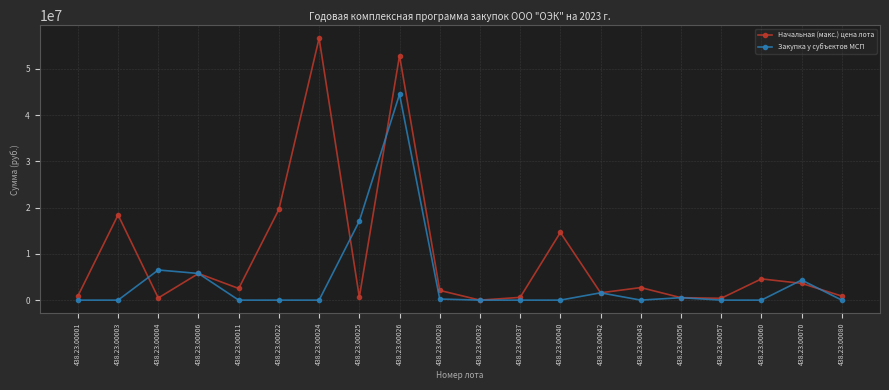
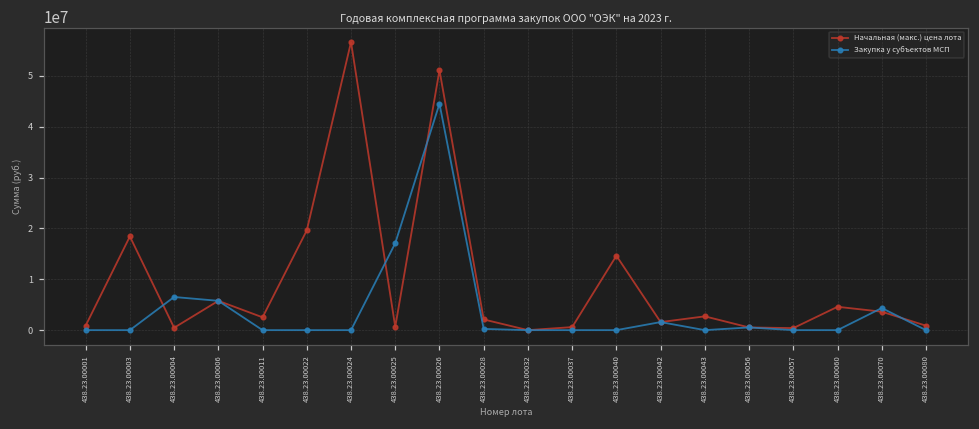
  {
    "Начальная (макс.) цена лота": {
      "438.23.00001": 1000000,
      "438.23.00003": 18000000,
      "438.23.00004": 0,
      "438.23.00011": 3000000,
      "438.23.00022": 20000000,
      "438.23.00024": 57000000,
      "438.23.00025": 1000000,
-     "438.23.00026": 53000000,
+     "438.23.00026": 51000000,
      "438.23.00028": 2000000,
      "438.23.00037": 1000000,
      "438.23.00040": 15000000,
      "438.23.00043": 3000000,
      "438.23.00060": 5000000,
      "438.23.00070": 4000000,
      "438.23.00080": 1000000
    },
    "Закупка у субъектов МСП": {
      "438.23.00001": 0,
      "438.23.00003": 0,
      "438.23.00004": 7000000,
      "438.23.00011": 0,
      "438.23.00022": 0,
      "438.23.00024": 0,
      "438.23.00025": 17000000,
      "438.23.00026": 45000000,
      "438.23.00028": 0,
      "438.23.00037": 0,
      "438.23.00040": 0,
      "438.23.00043": 0,
      "438.23.00060": 0,
      "438.23.00070": 4000000,
      "438.23.00080": 0
    }
  }
